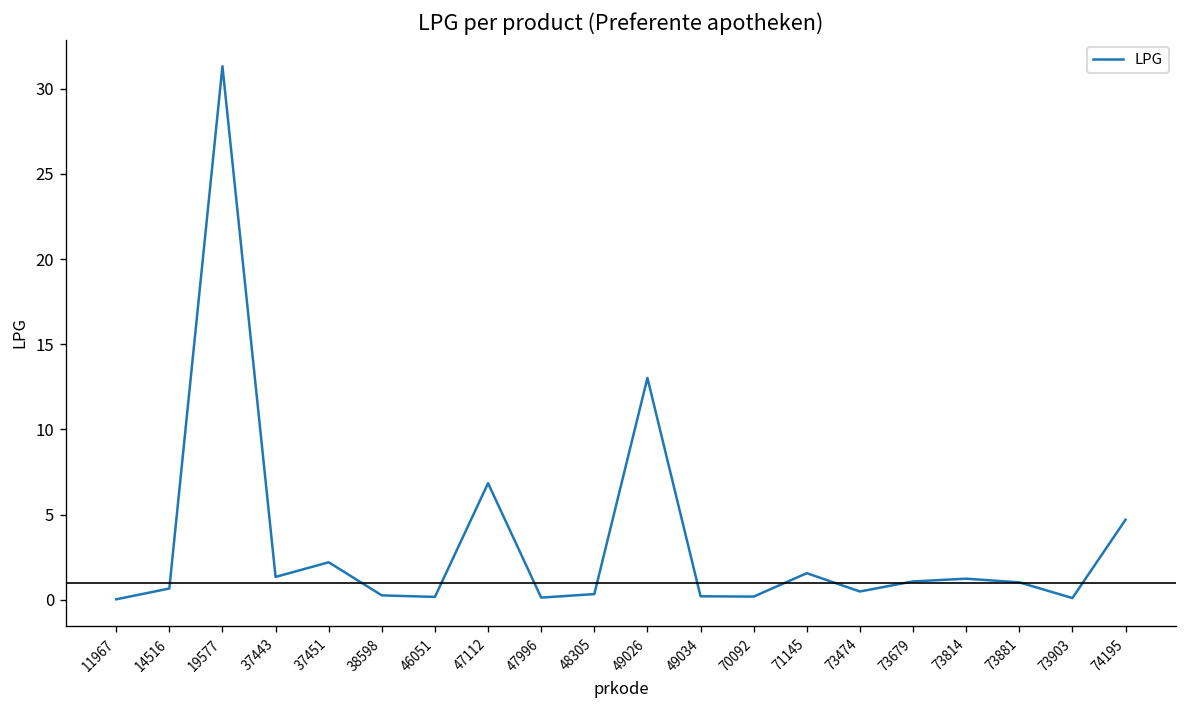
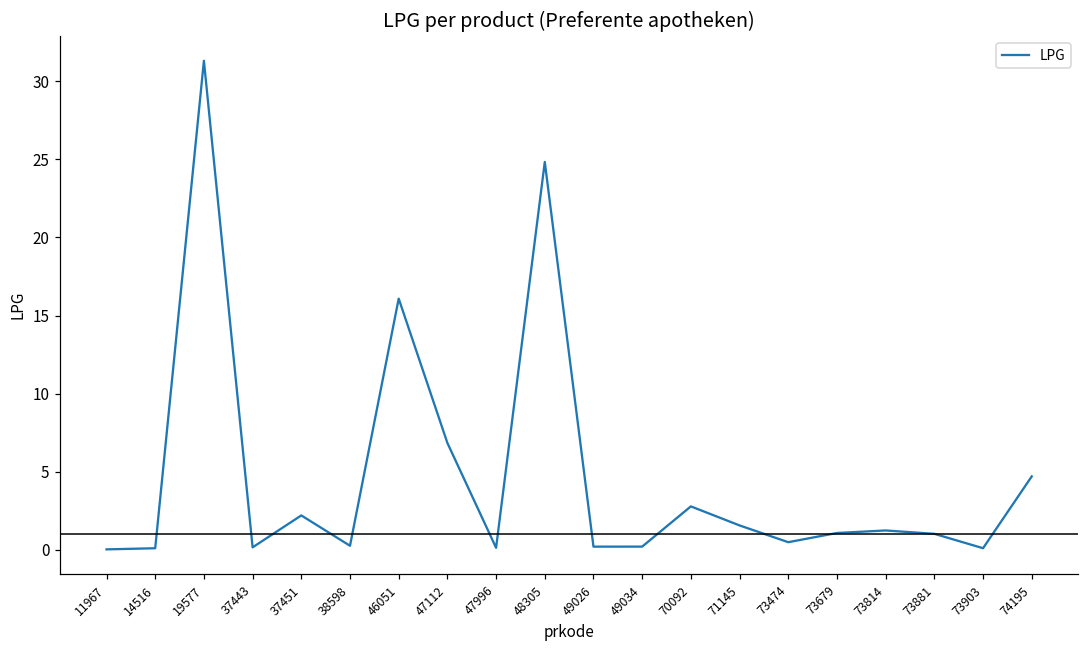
  {
    "11967": 0.0,
-   "14516": 0.7,
+   "14516": 0.1,
    "19577": 31.3,
-   "37443": 1.3,
+   "37443": 0.2,
    "37451": 2.2,
    "38598": 0.3,
-   "46051": 0.2,
+   "46051": 16.1,
    "47112": 6.8,
    "47996": 0.1,
-   "48305": 0.3,
-   "49026": 13.0,
+   "48305": 24.8,
+   "49026": 0.2,
    "49034": 0.2,
-   "70092": 0.2,
+   "70092": 2.8,
    "71145": 1.6,
    "73474": 0.5,
    "73679": 1.1,
    "73814": 1.2,
    "73881": 1.0,
    "73903": 0.1,
    "74195": 4.7
  }
